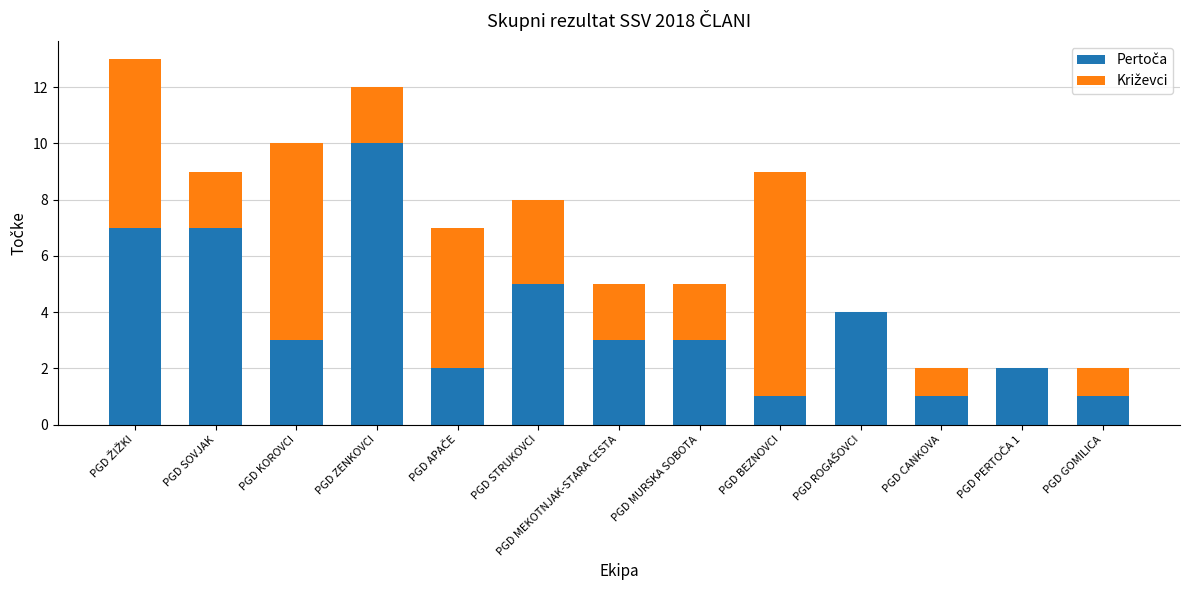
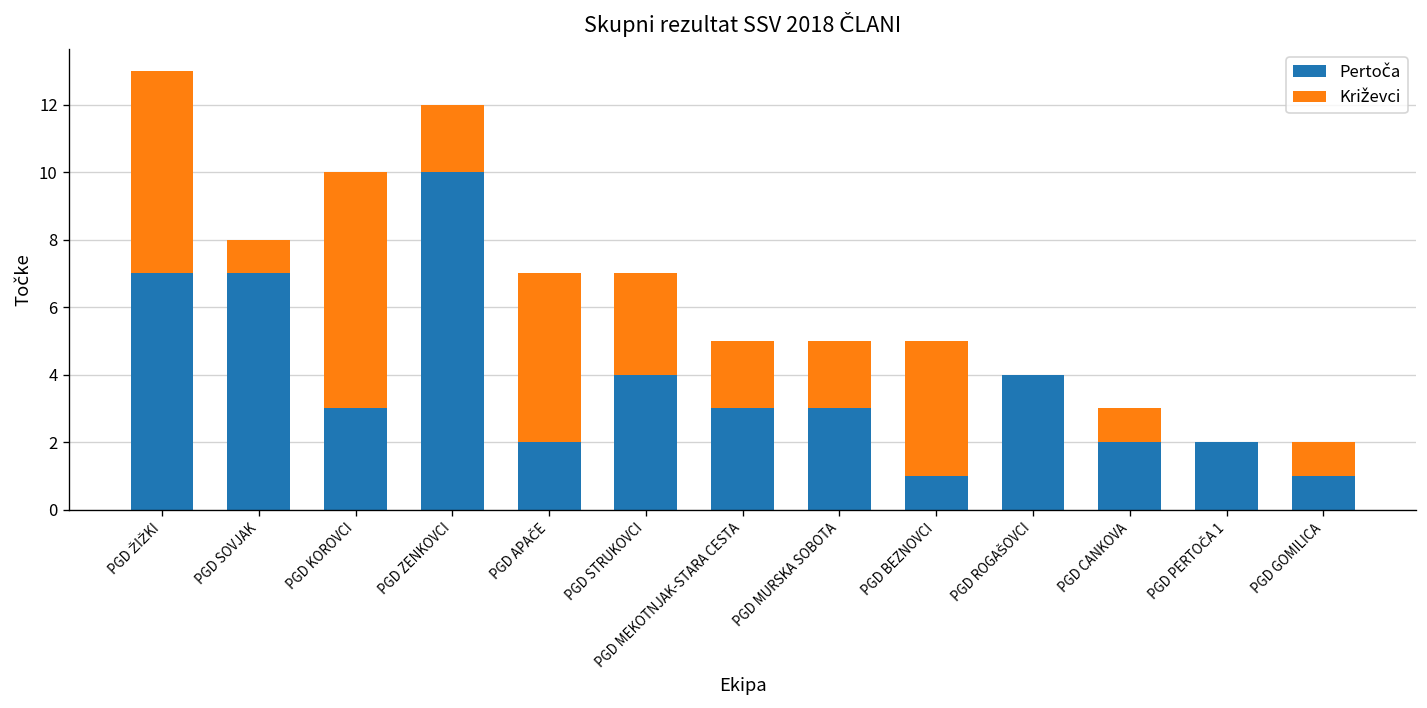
  {
    "Pertoča": {
      "PGD ŽIŽKI": 7,
      "PGD SOVJAK": 7,
      "PGD KOROVCI": 3,
      "PGD ZENKOVCI": 10,
      "PGD APAČE": 2,
-     "PGD STRUKOVCI": 5,
+     "PGD STRUKOVCI": 4,
      "PGD MEKOTNJAK-STARA CESTA": 3,
      "PGD MURSKA SOBOTA": 3,
      "PGD BEZNOVCI": 1,
      "PGD ROGAŠOVCI": 4,
-     "PGD CANKOVA": 1,
+     "PGD CANKOVA": 2,
      "PGD PERTOČA 1": 2,
      "PGD GOMILICA": 1
    },
    "Križevci": {
      "PGD ŽIŽKI": 6,
-     "PGD SOVJAK": 2,
+     "PGD SOVJAK": 1,
      "PGD KOROVCI": 7,
      "PGD ZENKOVCI": 2,
      "PGD APAČE": 5,
      "PGD STRUKOVCI": 3,
      "PGD MEKOTNJAK-STARA CESTA": 2,
      "PGD MURSKA SOBOTA": 2,
-     "PGD BEZNOVCI": 8,
+     "PGD BEZNOVCI": 4,
      "PGD ROGAŠOVCI": 0,
      "PGD CANKOVA": 1,
      "PGD PERTOČA 1": 0,
      "PGD GOMILICA": 1
    }
  }
